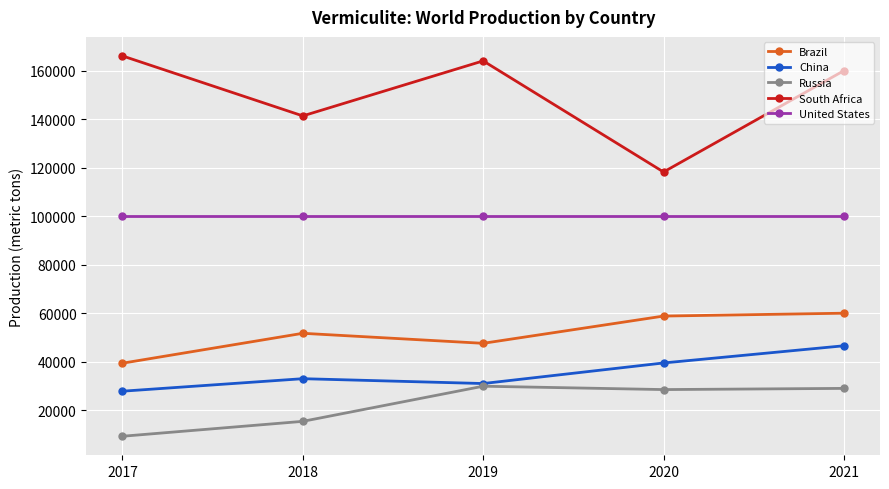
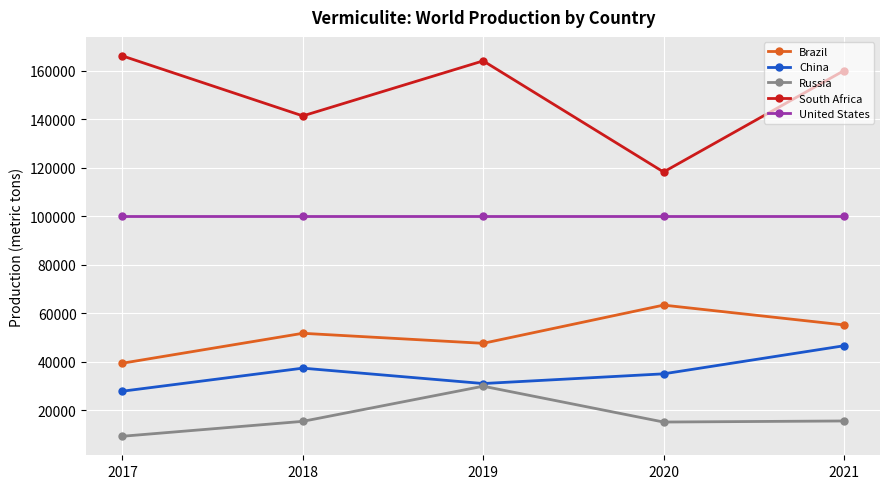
  {
    "Brazil": {
      "2017": 39000,
      "2018": 52000,
      "2019": 48000,
-     "2020": 59000,
-     "2021": 60000
+     "2020": 63000,
+     "2021": 55000
    },
    "China": {
      "2017": 28000,
-     "2018": 33000,
+     "2018": 37000,
      "2019": 31000,
-     "2020": 39000,
+     "2020": 35000,
      "2021": 47000
    },
    "Russia": {
      "2017": 9000,
      "2018": 15000,
      "2019": 30000,
-     "2020": 29000,
-     "2021": 29000
+     "2020": 15000,
+     "2021": 16000
    },
    "South Africa": {
      "2017": 166000,
      "2018": 141000,
      "2019": 164000,
      "2020": 118000
    },
    "United States": {
      "2017": 100000,
      "2018": 100000,
      "2019": 100000,
      "2020": 100000,
      "2021": 100000
    }
  }
